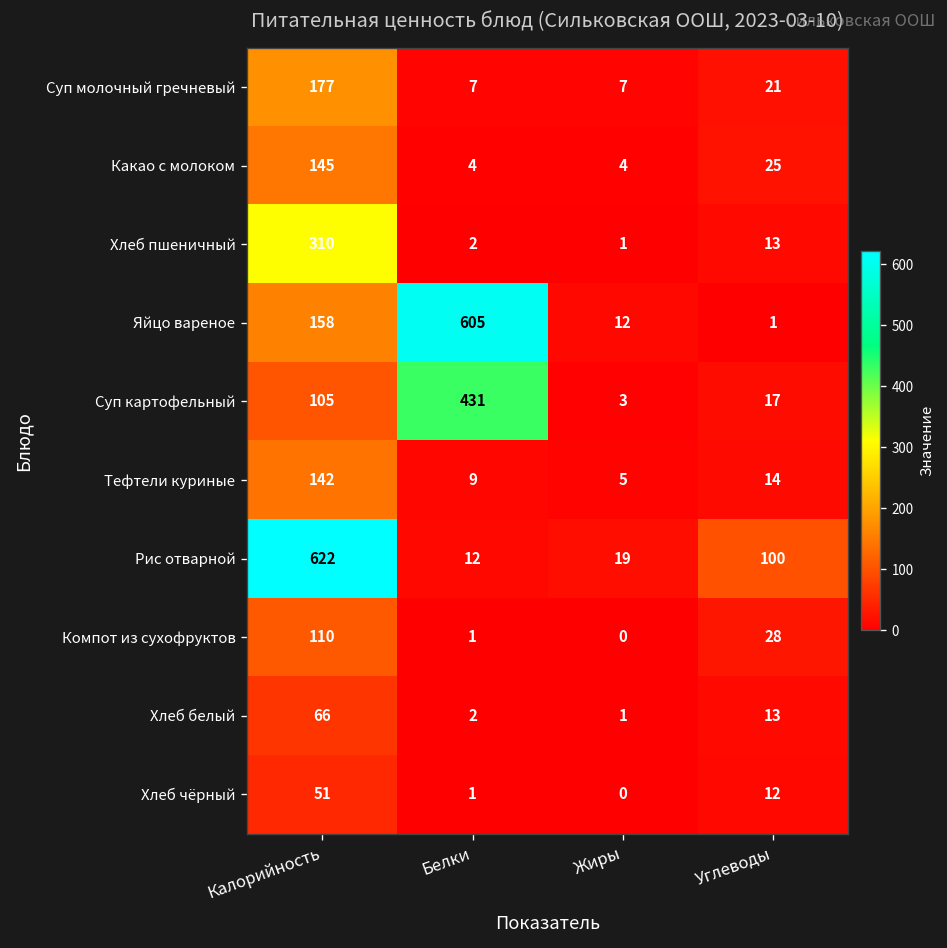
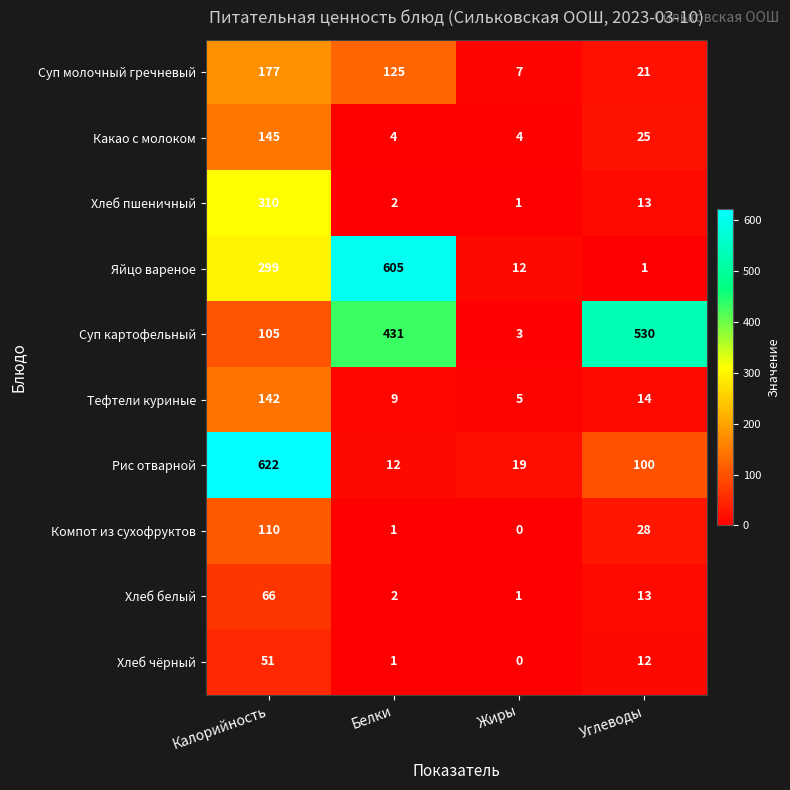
  {
    "Суп молочный гречневый": {
      "Калорийность": 177,
-     "Белки": 7,
+     "Белки": 125,
      "Жиры": 7,
      "Углеводы": 21
    },
    "Какао с молоком": {
      "Калорийность": 145,
      "Белки": 4,
      "Жиры": 4,
      "Углеводы": 25
    },
    "Хлеб пшеничный": {
      "Калорийность": 310,
      "Белки": 2,
      "Жиры": 1,
      "Углеводы": 13
    },
    "Яйцо вареное": {
-     "Калорийность": 158,
+     "Калорийность": 299,
      "Белки": 605,
      "Жиры": 12,
      "Углеводы": 1
    },
    "Суп картофельный": {
      "Калорийность": 105,
      "Белки": 431,
      "Жиры": 3,
-     "Углеводы": 17
+     "Углеводы": 530
    },
    "Тефтели куриные": {
      "Калорийность": 142,
      "Белки": 9,
      "Жиры": 5,
      "Углеводы": 14
    },
    "Рис отварной": {
      "Калорийность": 622,
      "Белки": 12,
      "Жиры": 19,
      "Углеводы": 100
    },
    "Компот из сухофруктов": {
      "Калорийность": 110,
      "Белки": 1,
      "Жиры": 0,
      "Углеводы": 28
    },
    "Хлеб белый": {
      "Калорийность": 66,
      "Белки": 2,
      "Жиры": 1,
      "Углеводы": 13
    },
    "Хлеб чёрный": {
      "Калорийность": 51,
      "Белки": 1,
      "Жиры": 0,
      "Углеводы": 12
    }
  }
